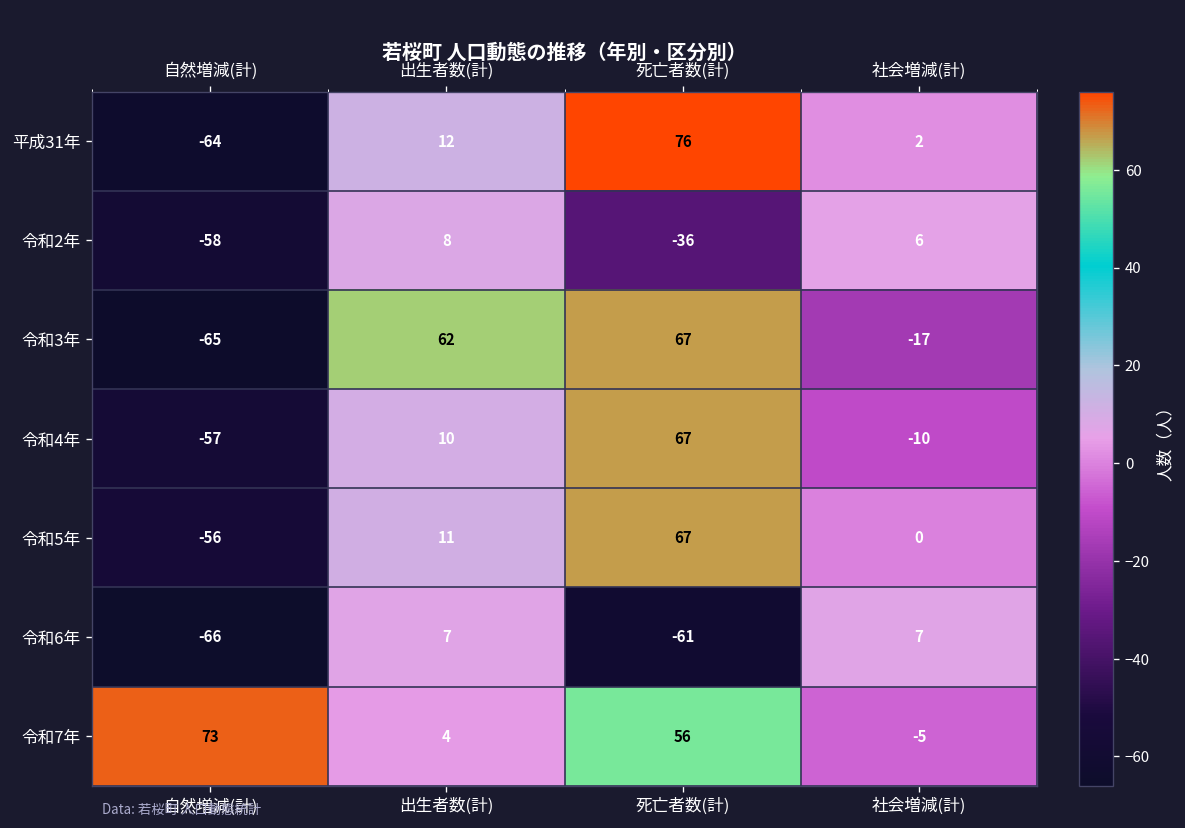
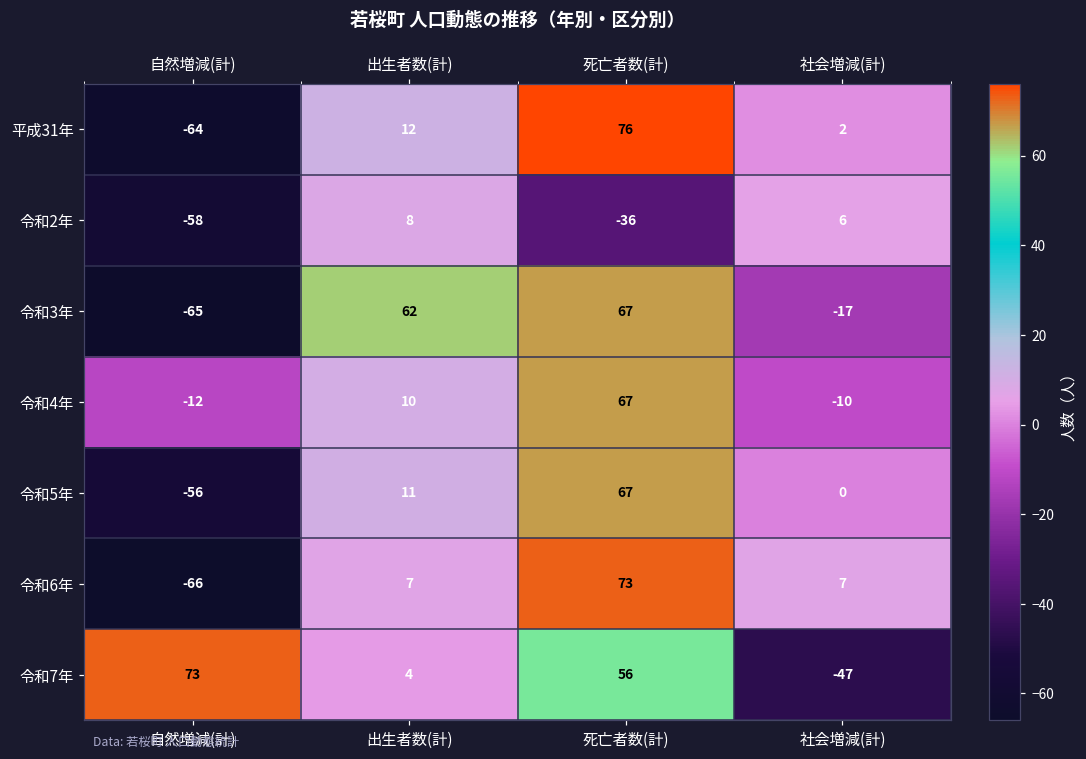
  {
    "平成31年": {
      "自然増減(計)": -64,
      "出生者数(計)": 12,
      "死亡者数(計)": 76,
      "社会増減(計)": 2
    },
    "令和2年": {
      "自然増減(計)": -58,
      "出生者数(計)": 8,
      "死亡者数(計)": -36,
      "社会増減(計)": 6
    },
    "令和3年": {
      "自然増減(計)": -65,
      "出生者数(計)": 62,
      "死亡者数(計)": 67,
      "社会増減(計)": -17
    },
    "令和4年": {
-     "自然増減(計)": -57,
+     "自然増減(計)": -12,
      "出生者数(計)": 10,
      "死亡者数(計)": 67,
      "社会増減(計)": -10
    },
    "令和5年": {
      "自然増減(計)": -56,
      "出生者数(計)": 11,
      "死亡者数(計)": 67,
      "社会増減(計)": 0
    },
    "令和6年": {
      "自然増減(計)": -66,
      "出生者数(計)": 7,
-     "死亡者数(計)": -61,
+     "死亡者数(計)": 73,
      "社会増減(計)": 7
    },
    "令和7年": {
      "自然増減(計)": 73,
      "出生者数(計)": 4,
      "死亡者数(計)": 56,
-     "社会増減(計)": -5
+     "社会増減(計)": -47
    }
  }
